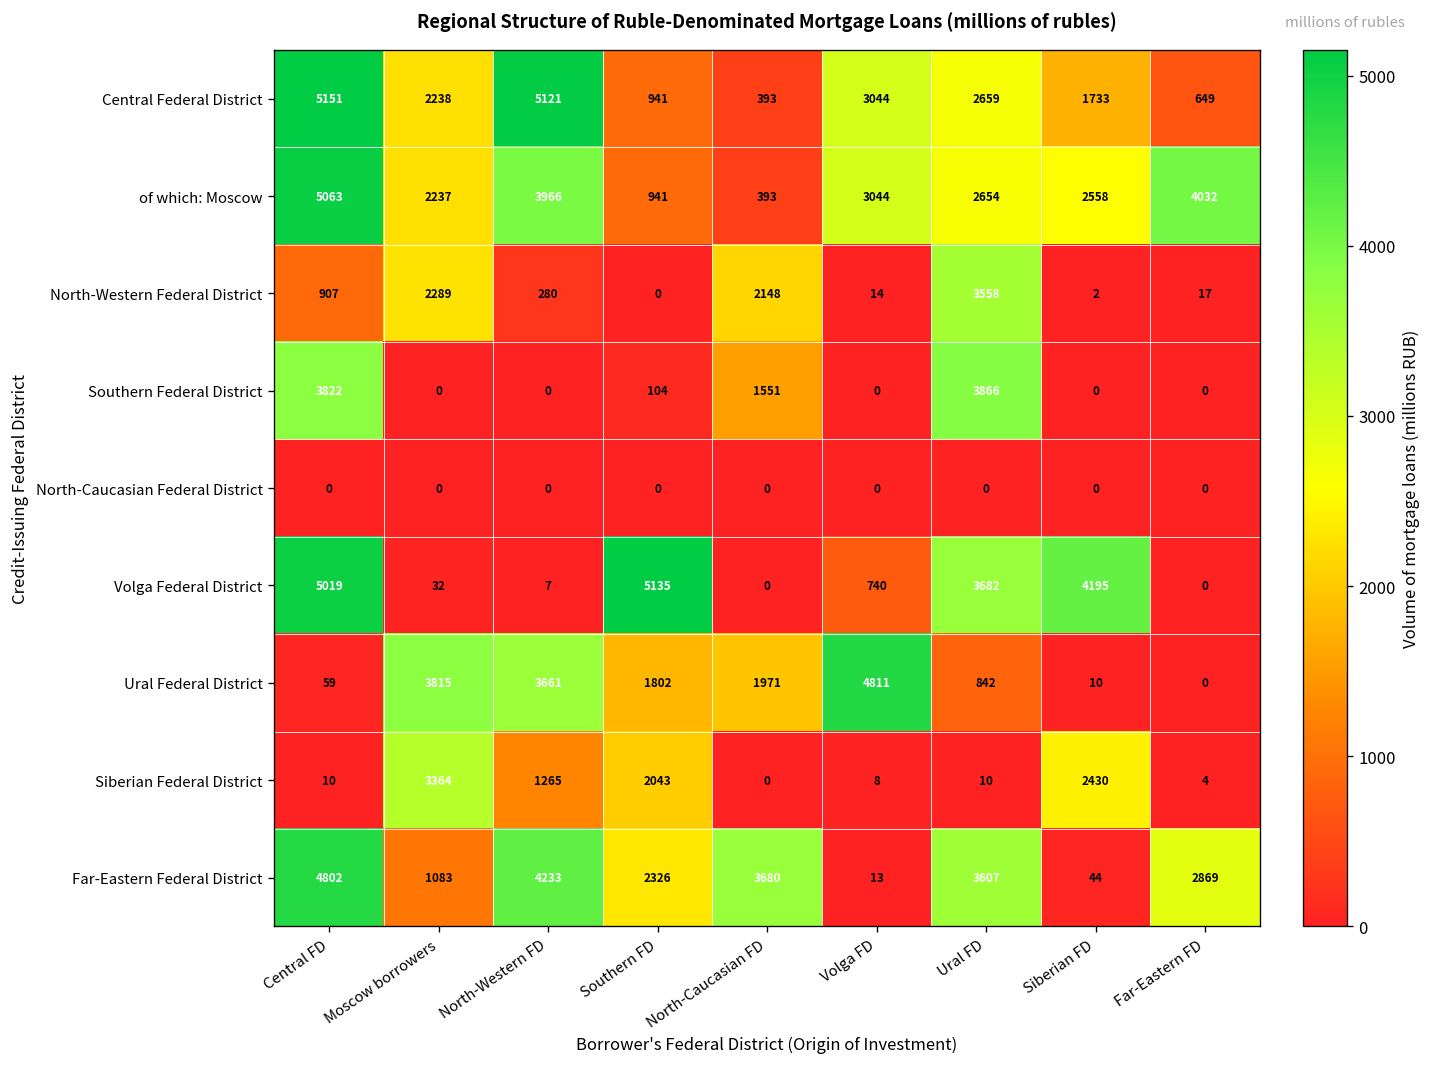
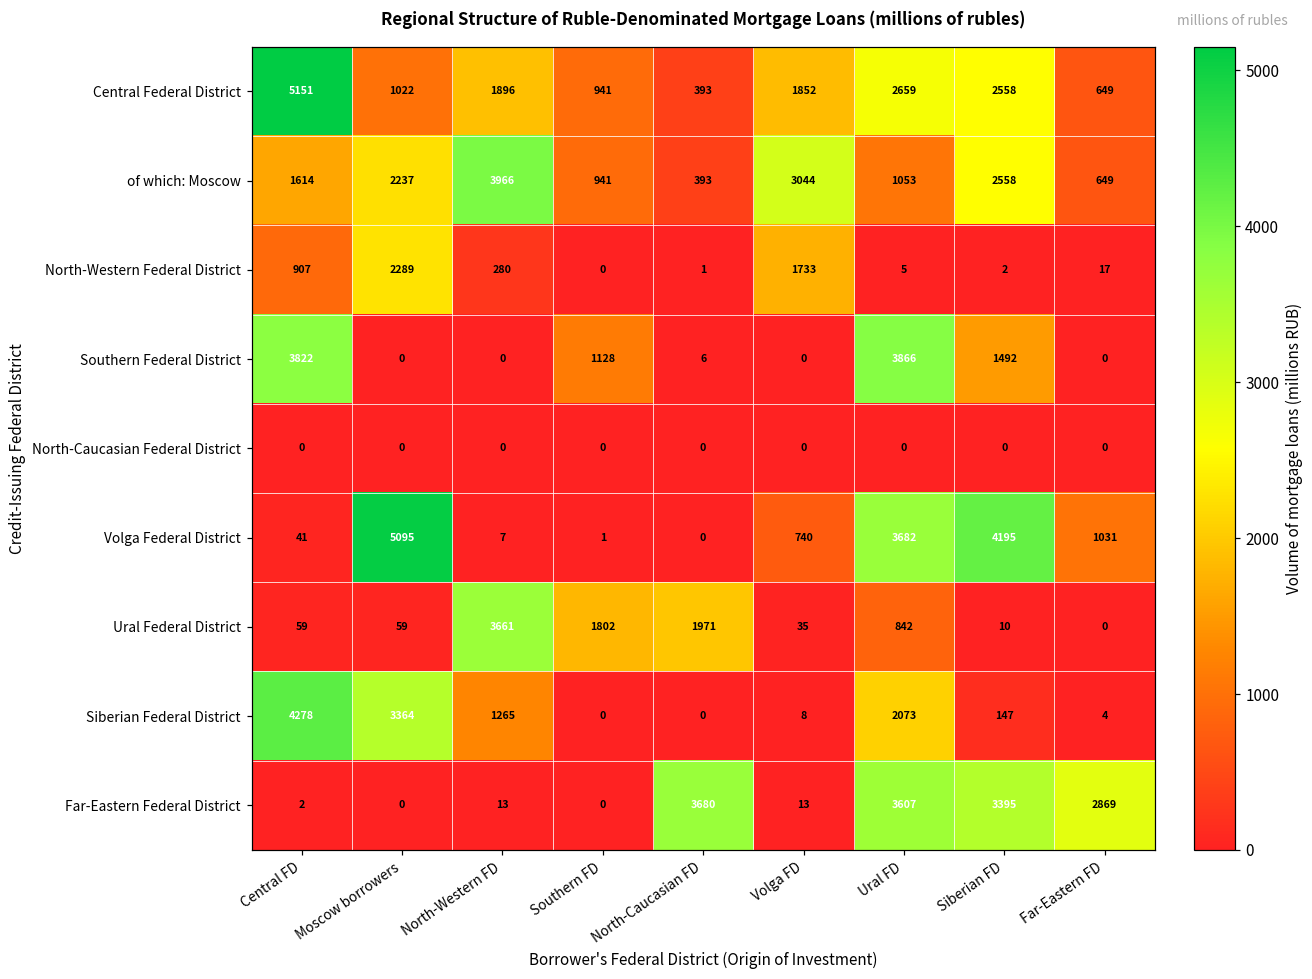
  {
    "Central Federal District": {
      "Central FD": 5151,
-     "Moscow borrowers": 2238,
-     "North-Western FD": 5121,
+     "Moscow borrowers": 1022,
+     "North-Western FD": 1896,
      "Southern FD": 941,
      "North-Caucasian FD": 393,
-     "Volga FD": 3044,
+     "Volga FD": 1852,
      "Ural FD": 2659,
-     "Siberian FD": 1733,
+     "Siberian FD": 2558,
      "Far-Eastern FD": 649
    },
    "of which: Moscow": {
-     "Central FD": 5063,
+     "Central FD": 1614,
      "Moscow borrowers": 2237,
      "North-Western FD": 3966,
      "Southern FD": 941,
      "North-Caucasian FD": 393,
      "Volga FD": 3044,
-     "Ural FD": 2654,
+     "Ural FD": 1053,
      "Siberian FD": 2558,
-     "Far-Eastern FD": 4032
+     "Far-Eastern FD": 649
    },
    "North-Western Federal District": {
      "Central FD": 907,
      "Moscow borrowers": 2289,
      "North-Western FD": 280,
      "Southern FD": 0,
-     "North-Caucasian FD": 2148,
-     "Volga FD": 14,
-     "Ural FD": 3558,
+     "North-Caucasian FD": 1,
+     "Volga FD": 1733,
+     "Ural FD": 5,
      "Siberian FD": 2,
      "Far-Eastern FD": 17
    },
    "Southern Federal District": {
      "Central FD": 3822,
      "Moscow borrowers": 0,
      "North-Western FD": 0,
-     "Southern FD": 104,
-     "North-Caucasian FD": 1551,
+     "Southern FD": 1128,
+     "North-Caucasian FD": 6,
      "Volga FD": 0,
      "Ural FD": 3866,
-     "Siberian FD": 0,
+     "Siberian FD": 1492,
      "Far-Eastern FD": 0
    },
    "North-Caucasian Federal District": {
      "Central FD": 0,
      "Moscow borrowers": 0,
      "North-Western FD": 0,
      "Southern FD": 0,
      "North-Caucasian FD": 0,
      "Volga FD": 0,
      "Ural FD": 0,
      "Siberian FD": 0,
      "Far-Eastern FD": 0
    },
    "Volga Federal District": {
-     "Central FD": 5019,
-     "Moscow borrowers": 32,
+     "Central FD": 41,
+     "Moscow borrowers": 5095,
      "North-Western FD": 7,
-     "Southern FD": 5135,
+     "Southern FD": 1,
      "North-Caucasian FD": 0,
      "Volga FD": 740,
      "Ural FD": 3682,
      "Siberian FD": 4195,
-     "Far-Eastern FD": 0
+     "Far-Eastern FD": 1031
    },
    "Ural Federal District": {
      "Central FD": 59,
-     "Moscow borrowers": 3815,
+     "Moscow borrowers": 59,
      "North-Western FD": 3661,
      "Southern FD": 1802,
      "North-Caucasian FD": 1971,
-     "Volga FD": 4811,
+     "Volga FD": 35,
      "Ural FD": 842,
      "Siberian FD": 10,
      "Far-Eastern FD": 0
    },
    "Siberian Federal District": {
-     "Central FD": 10,
+     "Central FD": 4278,
      "Moscow borrowers": 3364,
      "North-Western FD": 1265,
-     "Southern FD": 2043,
+     "Southern FD": 0,
      "North-Caucasian FD": 0,
      "Volga FD": 8,
-     "Ural FD": 10,
-     "Siberian FD": 2430,
+     "Ural FD": 2073,
+     "Siberian FD": 147,
      "Far-Eastern FD": 4
    },
    "Far-Eastern Federal District": {
-     "Central FD": 4802,
-     "Moscow borrowers": 1083,
-     "North-Western FD": 4233,
-     "Southern FD": 2326,
+     "Central FD": 2,
+     "Moscow borrowers": 0,
+     "North-Western FD": 13,
+     "Southern FD": 0,
      "North-Caucasian FD": 3680,
      "Volga FD": 13,
      "Ural FD": 3607,
-     "Siberian FD": 44,
+     "Siberian FD": 3395,
      "Far-Eastern FD": 2869
    }
  }
